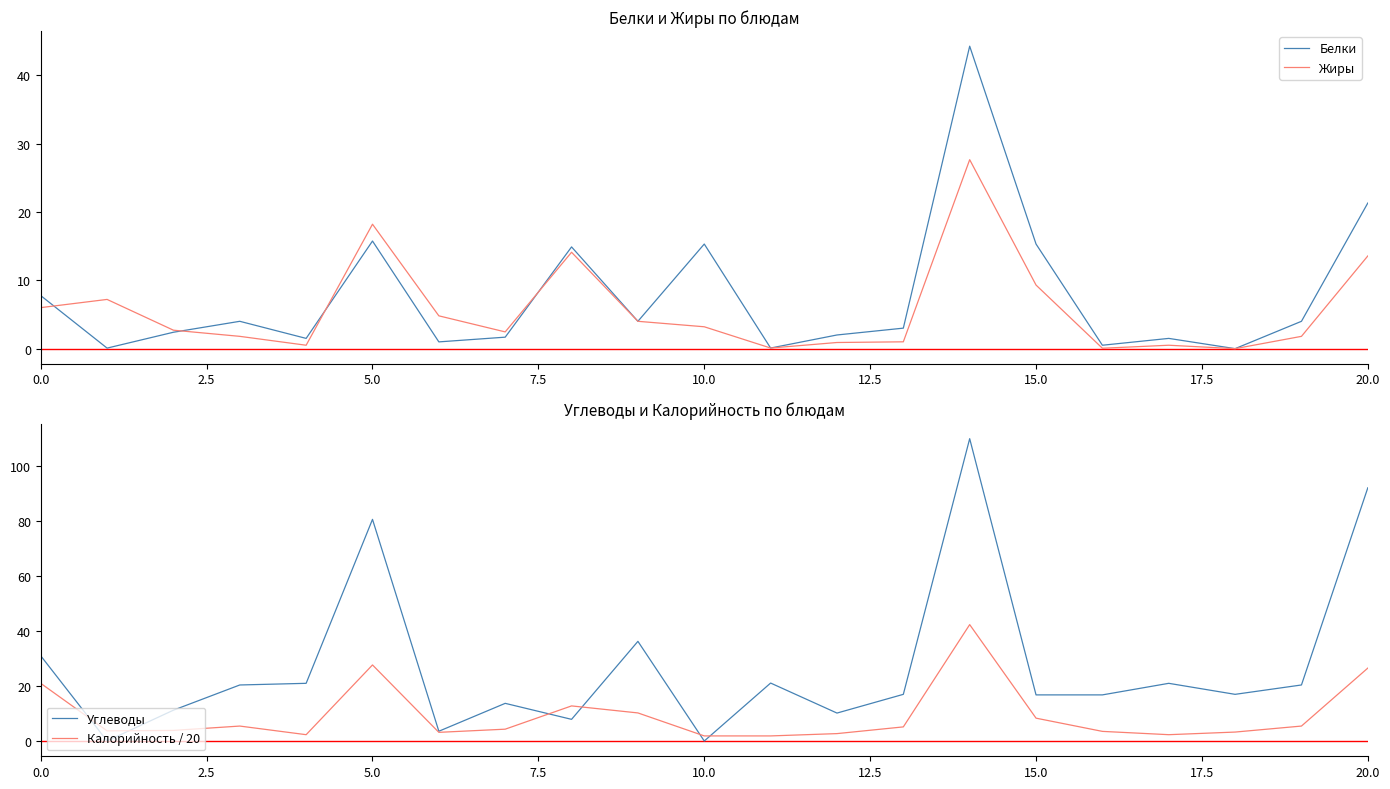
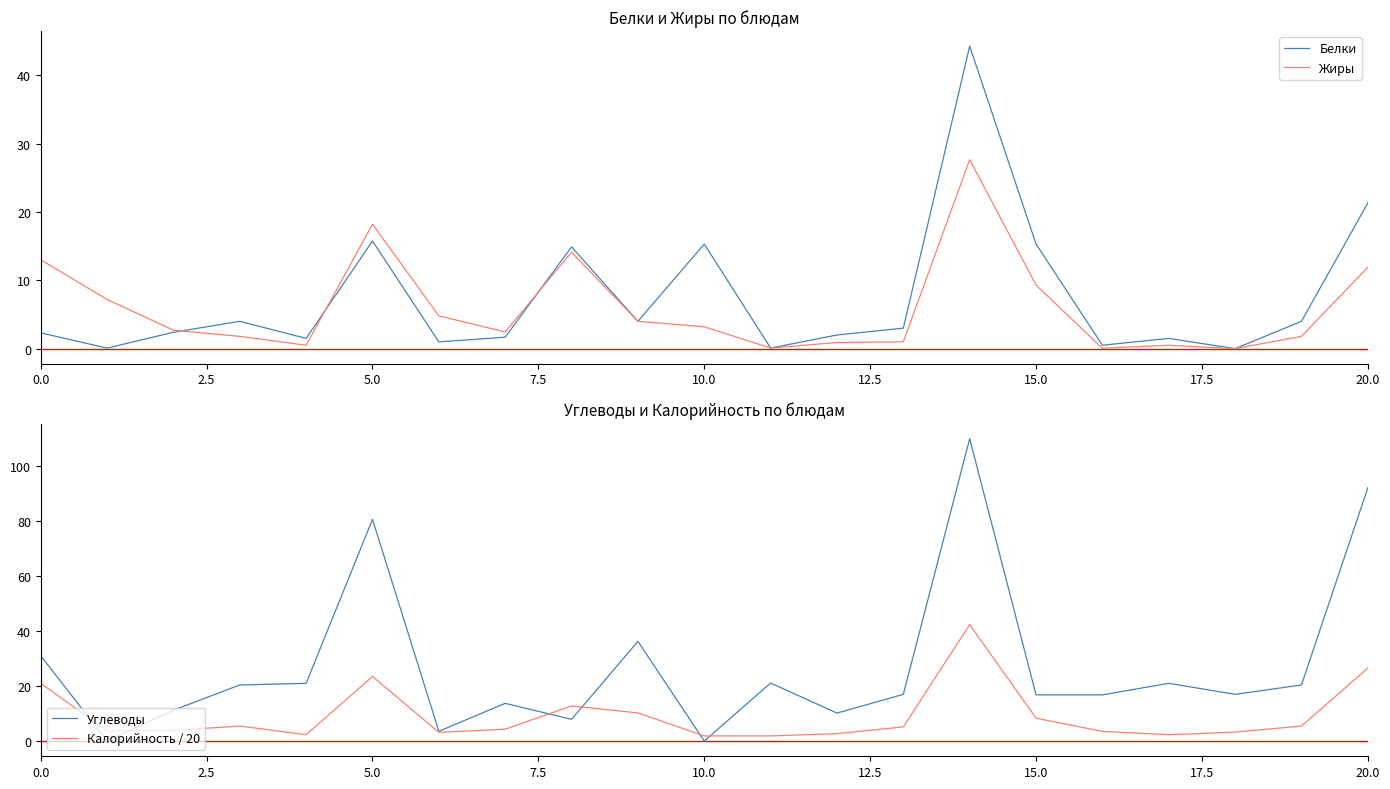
  {
    "Белки и Жиры по блюдам": {
      "Белки": {
-       "0.0": 8,
+       "0.0": 2,
        "5.0": 16,
        "10.0": 15,
        "15.0": 15,
        "20.0": 21
      },
      "Жиры": {
-       "0.0": 6,
+       "0.0": 13,
        "5.0": 18,
        "10.0": 3,
        "15.0": 9,
-       "20.0": 14
+       "20.0": 12
      }
    },
    "Углеводы и Калорийность по блюдам": {
      "Углеводы": {
        "0.0": 31,
        "5.0": 81,
        "10.0": 0,
        "15.0": 17,
        "20.0": 92
      },
      "Калорийность / 20": {
        "0.0": 21,
-       "5.0": 28,
+       "5.0": 23,
        "10.0": 2,
        "15.0": 8,
        "20.0": 27
      }
    }
  }
